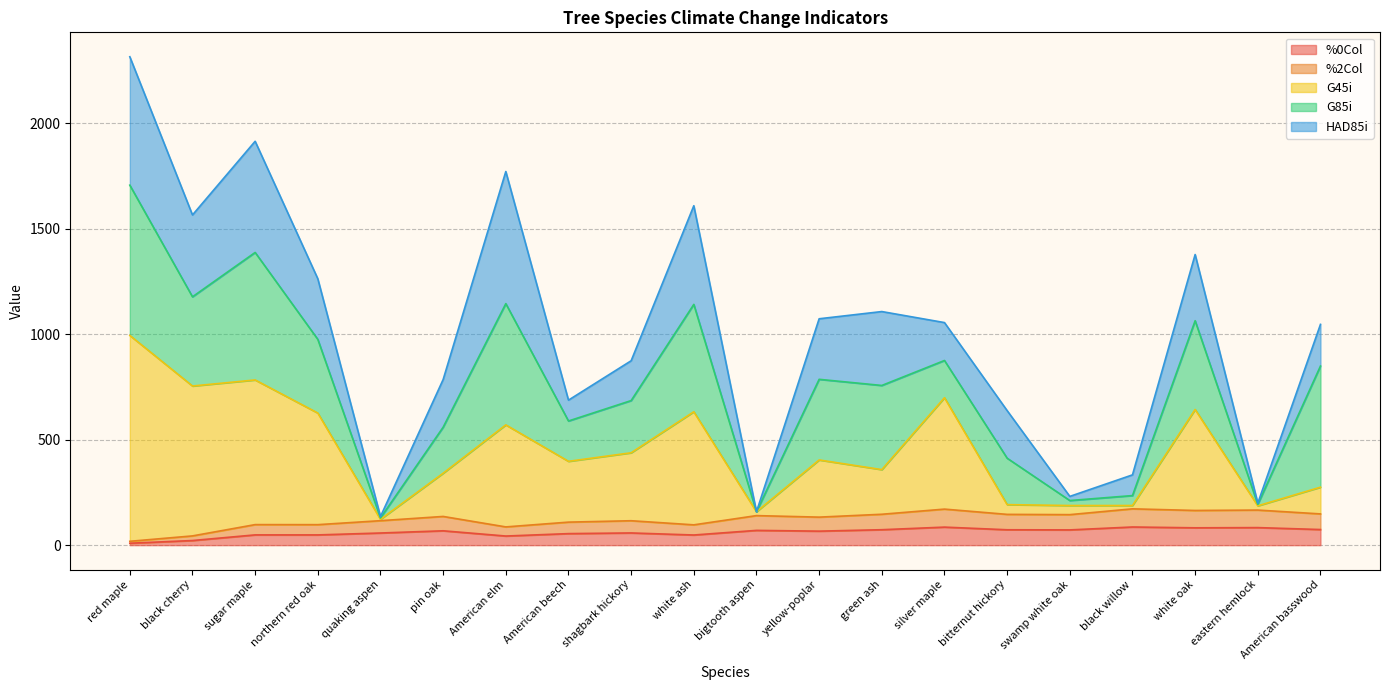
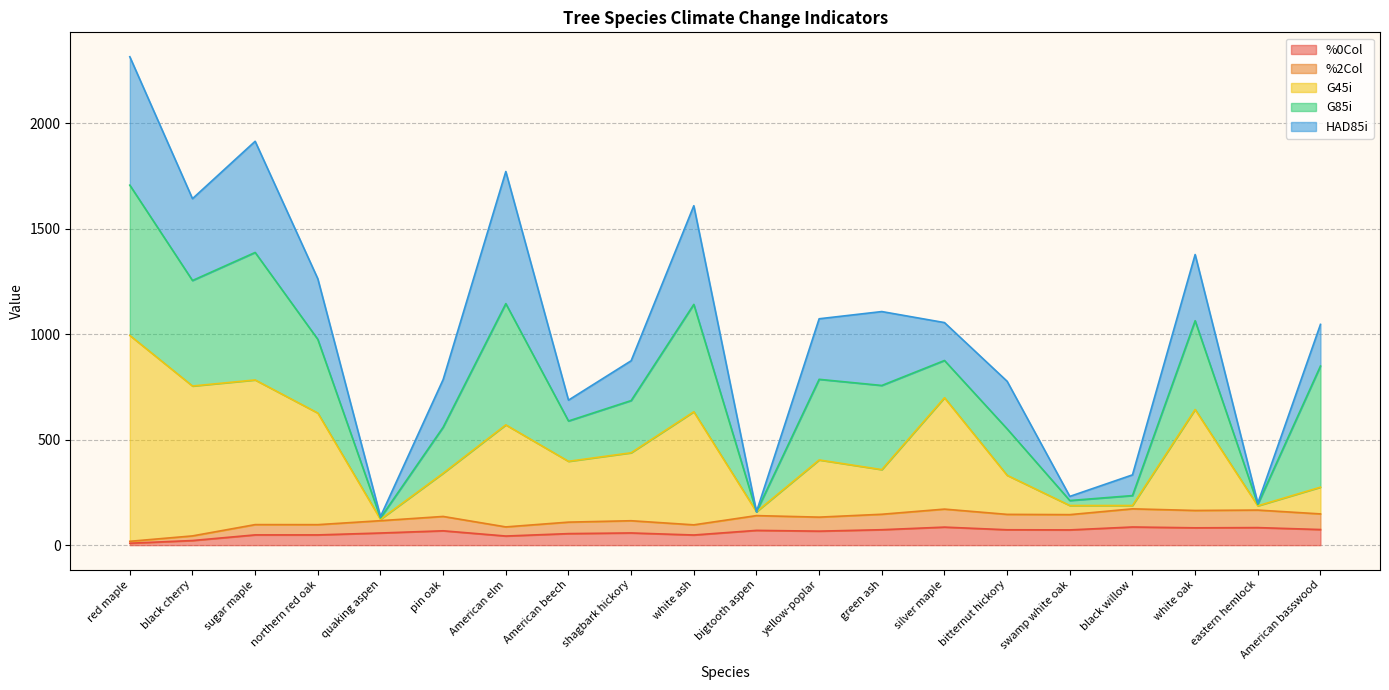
  {
    "G45i": {
      "red maple": 980,
      "black cherry": 710,
      "sugar maple": 690,
      "northern red oak": 530,
      "pin oak": 200,
      "American elm": 480,
      "American beech": 290,
      "shagbark hickory": 320,
      "white ash": 540,
      "yellow-poplar": 270,
      "green ash": 210,
      "silver maple": 530,
-     "bitternut hickory": 50,
+     "bitternut hickory": 190,
      "swamp white oak": 40,
      "black willow": 20,
      "white oak": 480,
      "American basswood": 130
    },
    "G85i": {
      "red maple": 710,
-     "black cherry": 420,
+     "black cherry": 500,
      "sugar maple": 600,
      "northern red oak": 350,
      "pin oak": 220,
      "American elm": 570,
      "American beech": 190,
      "shagbark hickory": 250,
      "white ash": 510,
      "yellow-poplar": 380,
      "green ash": 400,
      "silver maple": 180,
      "bitternut hickory": 220,
      "swamp white oak": 20,
      "black willow": 50,
      "white oak": 420,
      "American basswood": 570
    },
    "HAD85i": {
      "red maple": 610,
      "black cherry": 390,
      "sugar maple": 530,
      "northern red oak": 290,
      "pin oak": 230,
      "American elm": 630,
      "American beech": 100,
      "shagbark hickory": 190,
      "white ash": 470,
      "yellow-poplar": 290,
      "green ash": 350,
      "silver maple": 180,
      "bitternut hickory": 230,
      "swamp white oak": 20,
      "black willow": 100,
      "white oak": 310,
      "American basswood": 200
    }
  }
